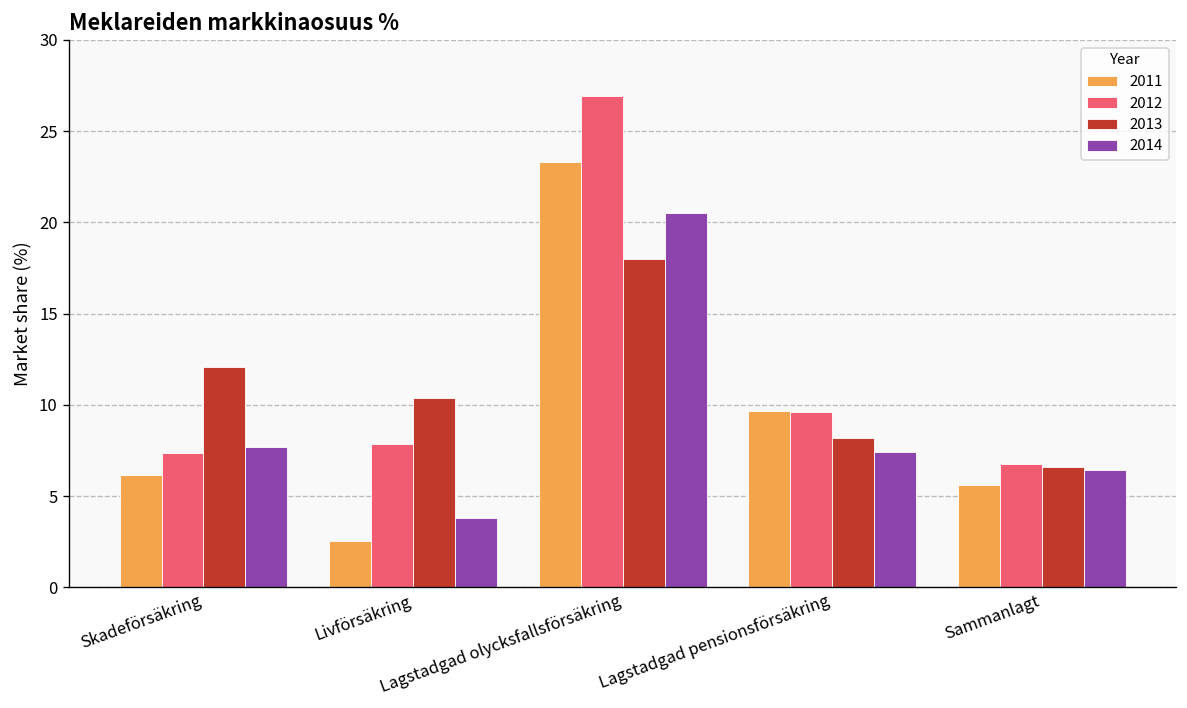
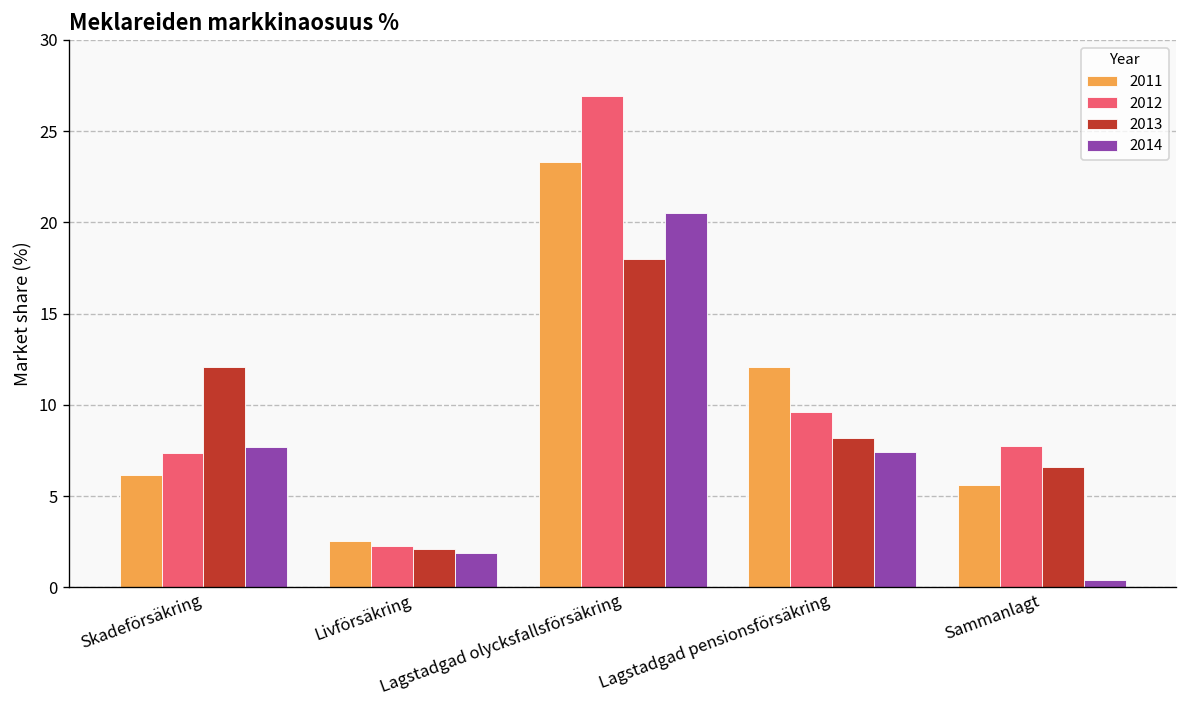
  {
    "2011": {
      "Skadeförsäkring": 6.2,
      "Livförsäkring": 2.6,
      "Lagstadgad olycksfallsförsäkring": 23.3,
-     "Lagstadgad pensionsförsäkring": 9.7,
+     "Lagstadgad pensionsförsäkring": 12.1,
      "Sammanlagt": 5.6
    },
    "2012": {
      "Skadeförsäkring": 7.4,
-     "Livförsäkring": 7.8,
+     "Livförsäkring": 2.2,
      "Lagstadgad olycksfallsförsäkring": 26.9,
      "Lagstadgad pensionsförsäkring": 9.6,
-     "Sammanlagt": 6.8
+     "Sammanlagt": 7.8
    },
    "2013": {
      "Skadeförsäkring": 12.1,
-     "Livförsäkring": 10.4,
+     "Livförsäkring": 2.1,
      "Lagstadgad olycksfallsförsäkring": 18.0,
      "Lagstadgad pensionsförsäkring": 8.2,
      "Sammanlagt": 6.6
    },
    "2014": {
      "Skadeförsäkring": 7.7,
-     "Livförsäkring": 3.8,
+     "Livförsäkring": 1.9,
      "Lagstadgad olycksfallsförsäkring": 20.5,
      "Lagstadgad pensionsförsäkring": 7.4,
-     "Sammanlagt": 6.4
+     "Sammanlagt": 0.4
    }
  }
